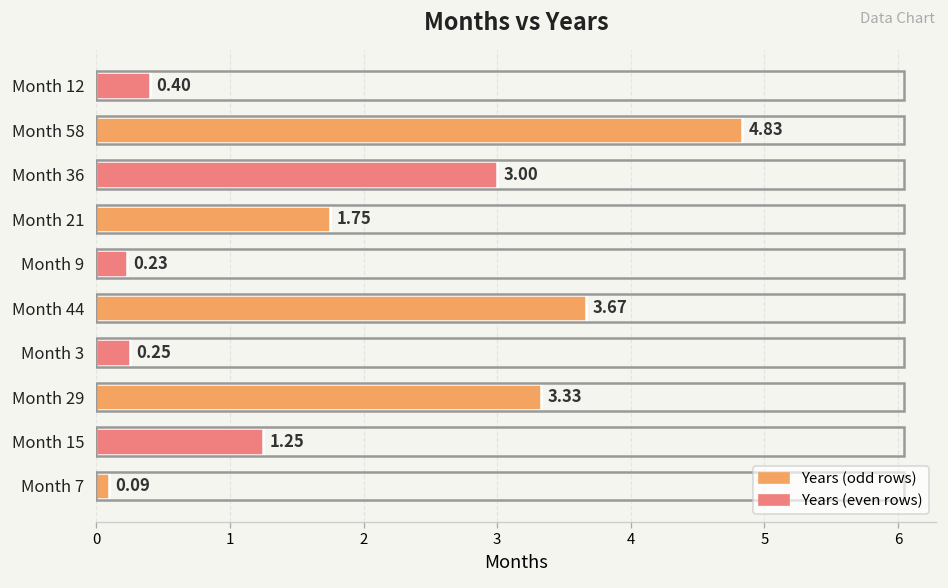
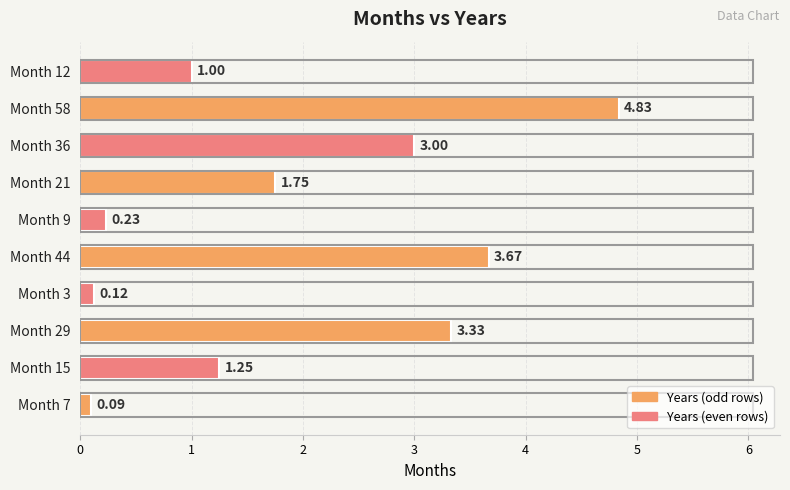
  {
-   "Month 12": 0.40,
+   "Month 12": 1.00,
    "Month 58": 4.83,
    "Month 36": 3.00,
    "Month 21": 1.75,
    "Month 9": 0.23,
    "Month 44": 3.67,
-   "Month 3": 0.25,
+   "Month 3": 0.12,
    "Month 29": 3.33,
    "Month 15": 1.25,
    "Month 7": 0.09
  }
